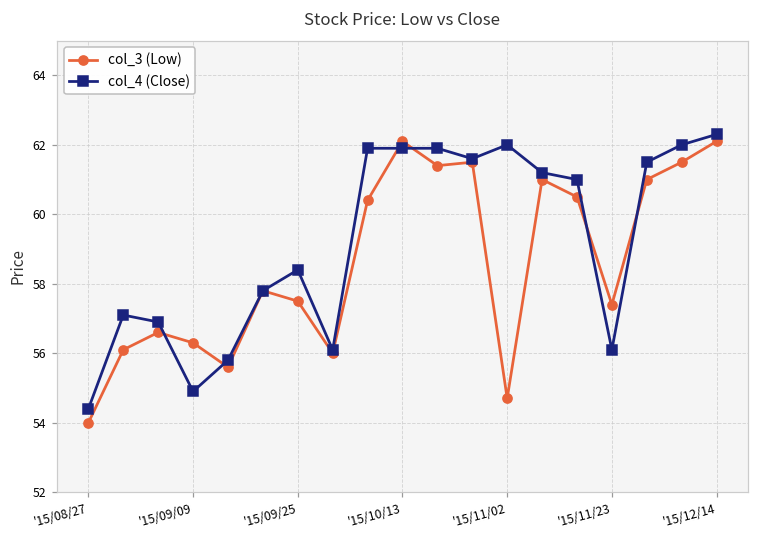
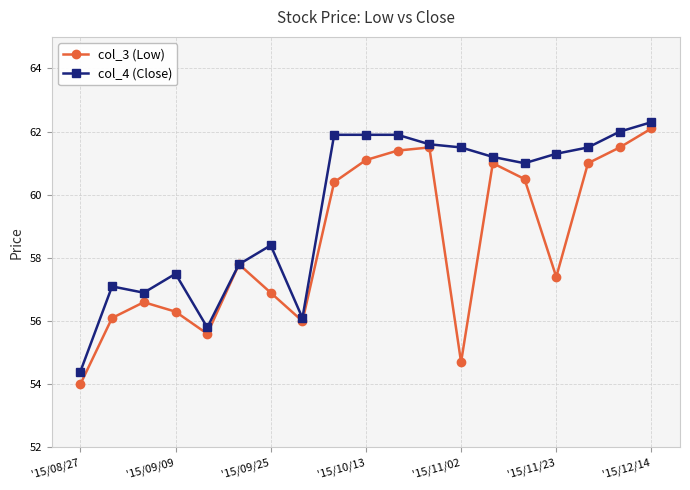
  {
    "col_3 (Low)": {
      "'15/08/27": 54.0,
      "'15/09/09": 56.3,
-     "'15/09/25": 57.5,
-     "'15/10/13": 62.1,
+     "'15/09/25": 56.9,
+     "'15/10/13": 61.1,
      "'15/11/02": 54.7,
      "'15/11/23": 57.4,
      "'15/12/14": 62.1
    },
    "col_4 (Close)": {
      "'15/08/27": 54.4,
-     "'15/09/09": 54.9,
+     "'15/09/09": 57.5,
      "'15/09/25": 58.4,
      "'15/10/13": 61.9,
-     "'15/11/02": 62.0,
-     "'15/11/23": 56.1,
+     "'15/11/02": 61.5,
+     "'15/11/23": 61.3,
      "'15/12/14": 62.3
    }
  }
